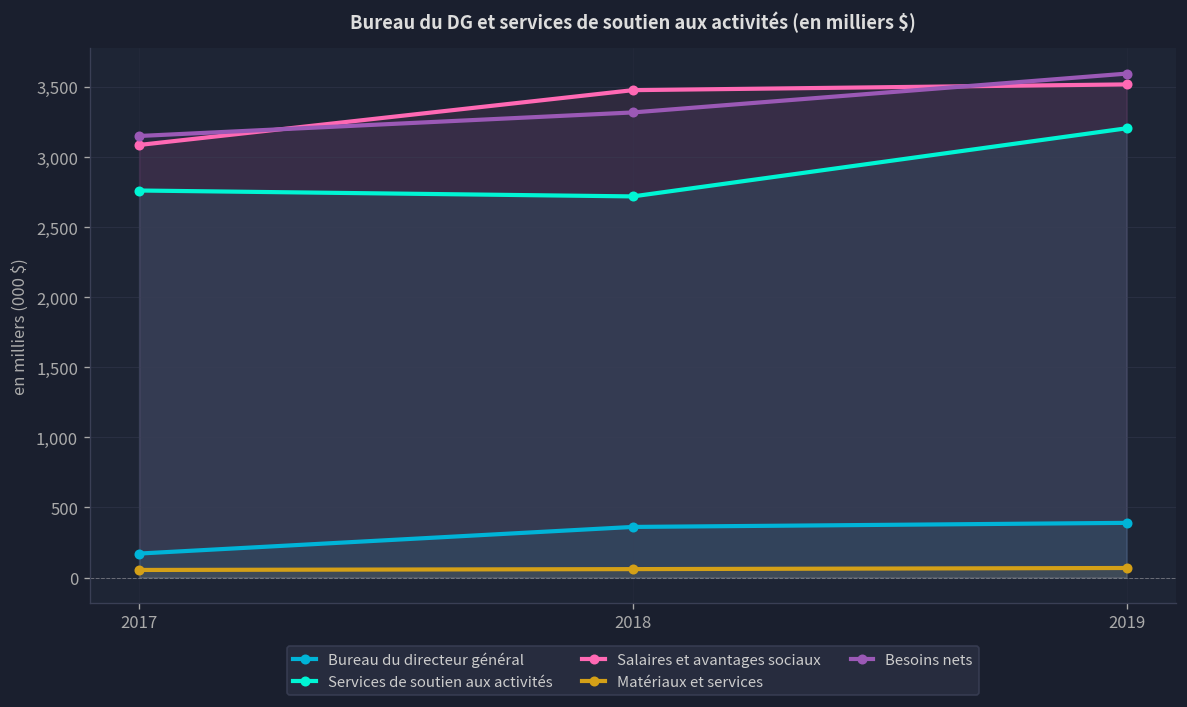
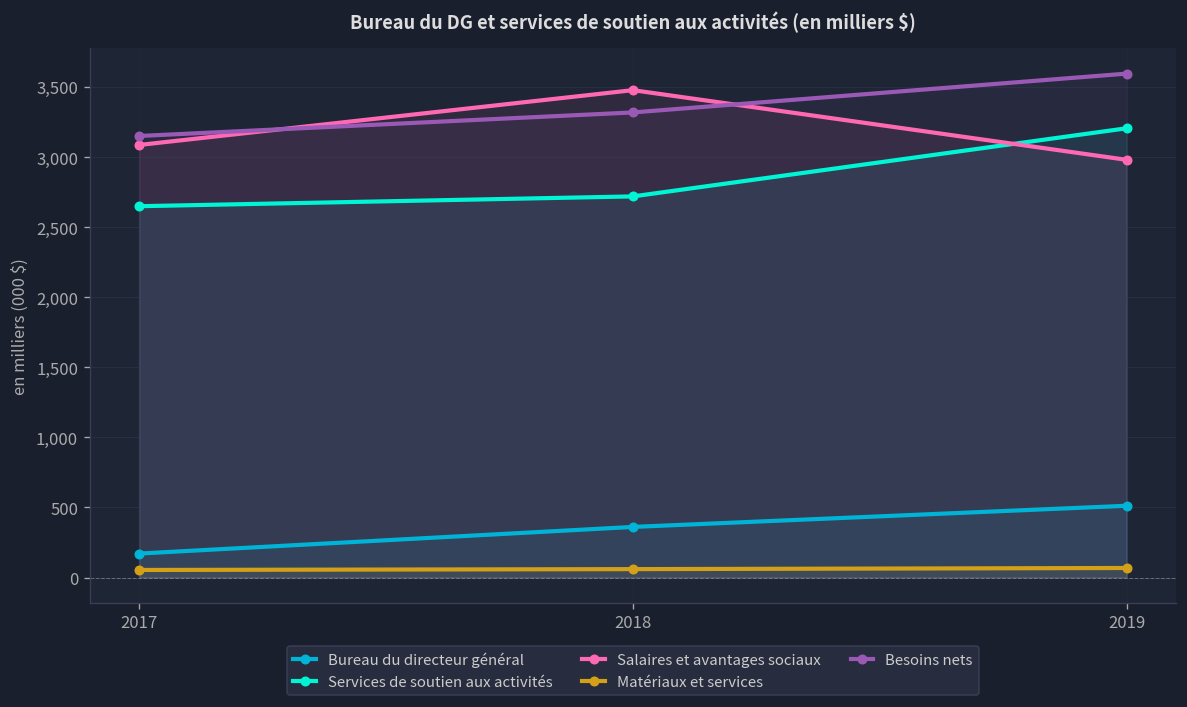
  {
    "Bureau du directeur général": {
      "2017": "170",
      "2018": "360",
-     "2019": "390"
+     "2019": "510"
    },
    "Services de soutien aux activités": {
-     "2017": "2,760",
+     "2017": "2,650",
      "2018": "2,720",
      "2019": "3,210"
    },
    "Salaires et avantages sociaux": {
      "2017": "3,090",
      "2018": "3,480",
-     "2019": "3,520"
+     "2019": "2,980"
    },
    "Matériaux et services": {
      "2017": "50",
      "2018": "60",
      "2019": "70"
    },
    "Besoins nets": {
      "2017": "3,150",
      "2018": "3,320",
      "2019": "3,600"
    }
  }
